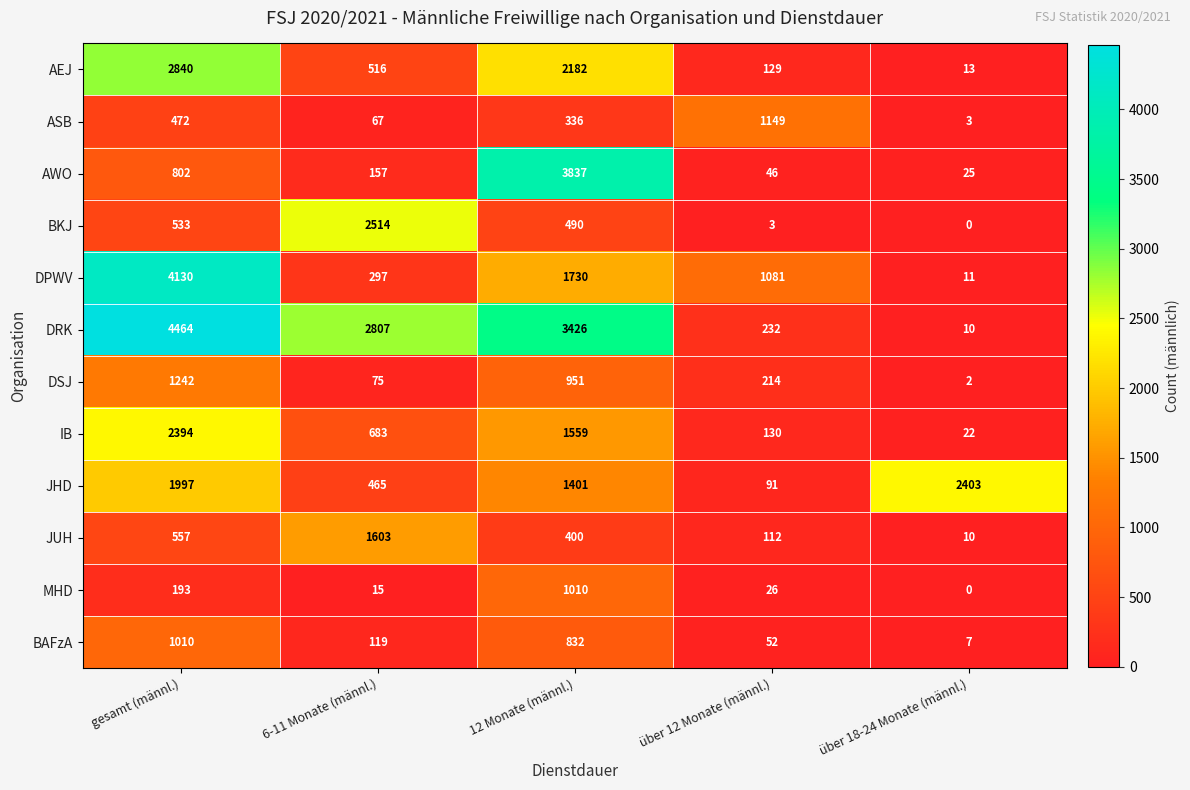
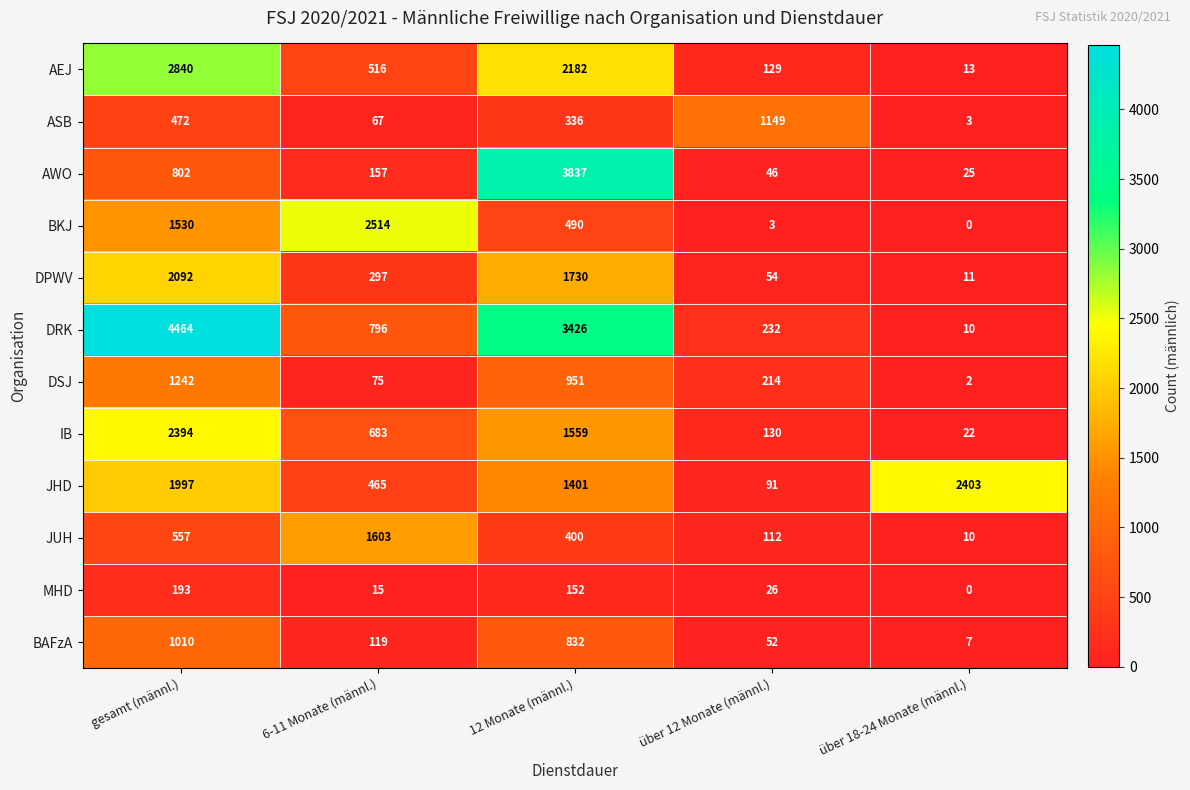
  {
    "AEJ": {
      "gesamt (männl.)": 2840,
      "6-11 Monate (männl.)": 516,
      "12 Monate (männl.)": 2182,
      "über 12 Monate (männl.)": 129,
      "über 18-24 Monate (männl.)": 13
    },
    "ASB": {
      "gesamt (männl.)": 472,
      "6-11 Monate (männl.)": 67,
      "12 Monate (männl.)": 336,
      "über 12 Monate (männl.)": 1149,
      "über 18-24 Monate (männl.)": 3
    },
    "AWO": {
      "gesamt (männl.)": 802,
      "6-11 Monate (männl.)": 157,
      "12 Monate (männl.)": 3837,
      "über 12 Monate (männl.)": 46,
      "über 18-24 Monate (männl.)": 25
    },
    "BKJ": {
-     "gesamt (männl.)": 533,
+     "gesamt (männl.)": 1530,
      "6-11 Monate (männl.)": 2514,
      "12 Monate (männl.)": 490,
      "über 12 Monate (männl.)": 3,
      "über 18-24 Monate (männl.)": 0
    },
    "DPWV": {
-     "gesamt (männl.)": 4130,
+     "gesamt (männl.)": 2092,
      "6-11 Monate (männl.)": 297,
      "12 Monate (männl.)": 1730,
-     "über 12 Monate (männl.)": 1081,
+     "über 12 Monate (männl.)": 54,
      "über 18-24 Monate (männl.)": 11
    },
    "DRK": {
      "gesamt (männl.)": 4464,
-     "6-11 Monate (männl.)": 2807,
+     "6-11 Monate (männl.)": 796,
      "12 Monate (männl.)": 3426,
      "über 12 Monate (männl.)": 232,
      "über 18-24 Monate (männl.)": 10
    },
    "DSJ": {
      "gesamt (männl.)": 1242,
      "6-11 Monate (männl.)": 75,
      "12 Monate (männl.)": 951,
      "über 12 Monate (männl.)": 214,
      "über 18-24 Monate (männl.)": 2
    },
    "IB": {
      "gesamt (männl.)": 2394,
      "6-11 Monate (männl.)": 683,
      "12 Monate (männl.)": 1559,
      "über 12 Monate (männl.)": 130,
      "über 18-24 Monate (männl.)": 22
    },
    "JHD": {
      "gesamt (männl.)": 1997,
      "6-11 Monate (männl.)": 465,
      "12 Monate (männl.)": 1401,
      "über 12 Monate (männl.)": 91,
      "über 18-24 Monate (männl.)": 2403
    },
    "JUH": {
      "gesamt (männl.)": 557,
      "6-11 Monate (männl.)": 1603,
      "12 Monate (männl.)": 400,
      "über 12 Monate (männl.)": 112,
      "über 18-24 Monate (männl.)": 10
    },
    "MHD": {
      "gesamt (männl.)": 193,
      "6-11 Monate (männl.)": 15,
-     "12 Monate (männl.)": 1010,
+     "12 Monate (männl.)": 152,
      "über 12 Monate (männl.)": 26,
      "über 18-24 Monate (männl.)": 0
    },
    "BAFzA": {
      "gesamt (männl.)": 1010,
      "6-11 Monate (männl.)": 119,
      "12 Monate (männl.)": 832,
      "über 12 Monate (männl.)": 52,
      "über 18-24 Monate (männl.)": 7
    }
  }
